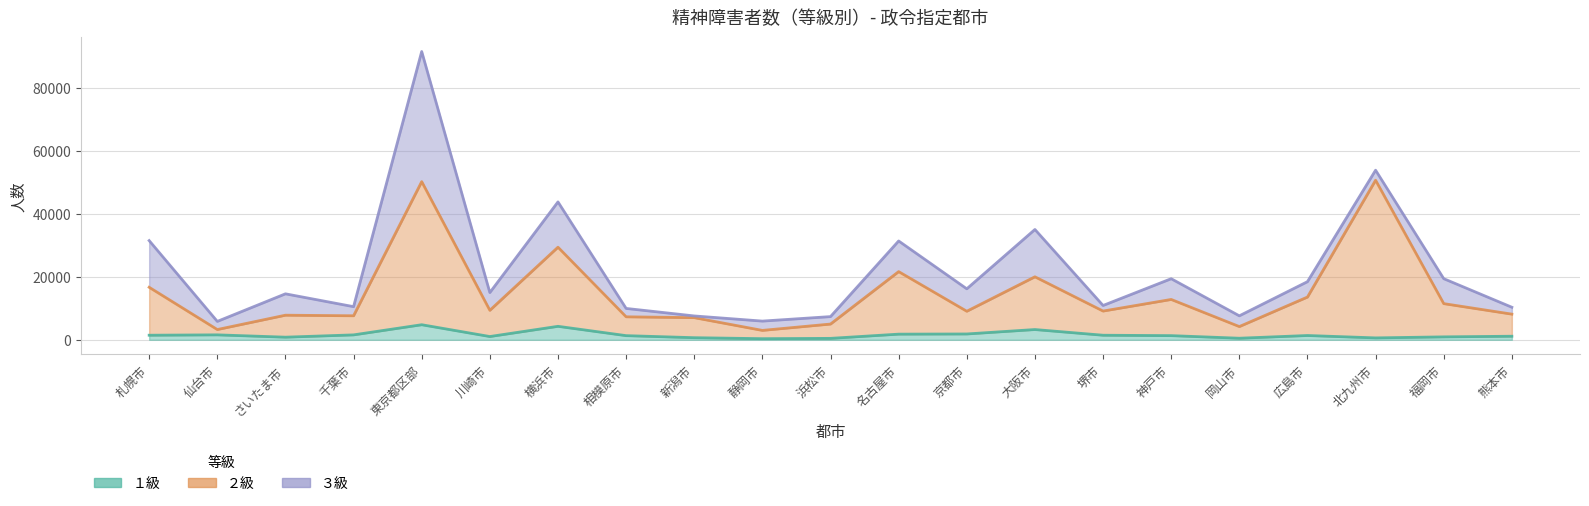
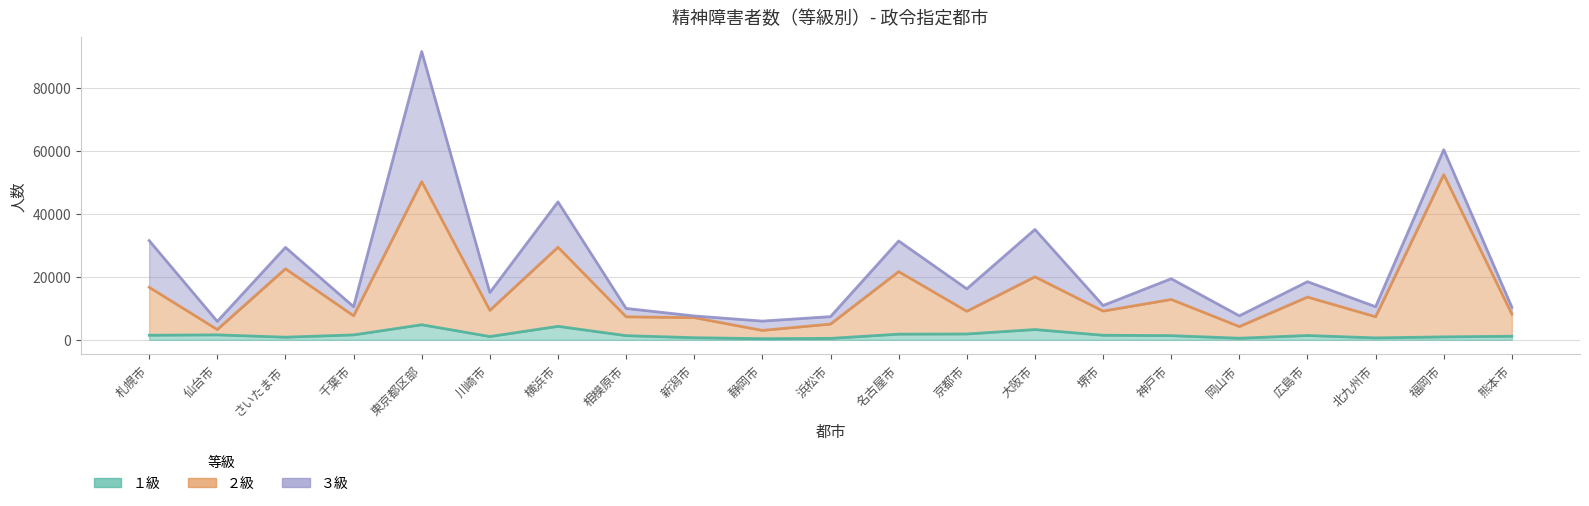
  {
    "２級": {
      "札幌市": 15000,
      "仙台市": 2000,
-     "さいたま市": 7000,
+     "さいたま市": 22000,
      "千葉市": 6000,
      "東京都区部": 45000,
      "川崎市": 8000,
      "横浜市": 25000,
      "相模原市": 6000,
      "静岡市": 3000,
      "浜松市": 5000,
      "名古屋市": 20000,
      "京都市": 7000,
      "大阪市": 17000,
      "堺市": 8000,
      "神戸市": 11000,
      "岡山市": 4000,
      "広島市": 12000,
-     "北九州市": 50000,
-     "福岡市": 11000,
+     "北九州市": 7000,
+     "福岡市": 51000,
      "熊本市": 7000
    }
  }
